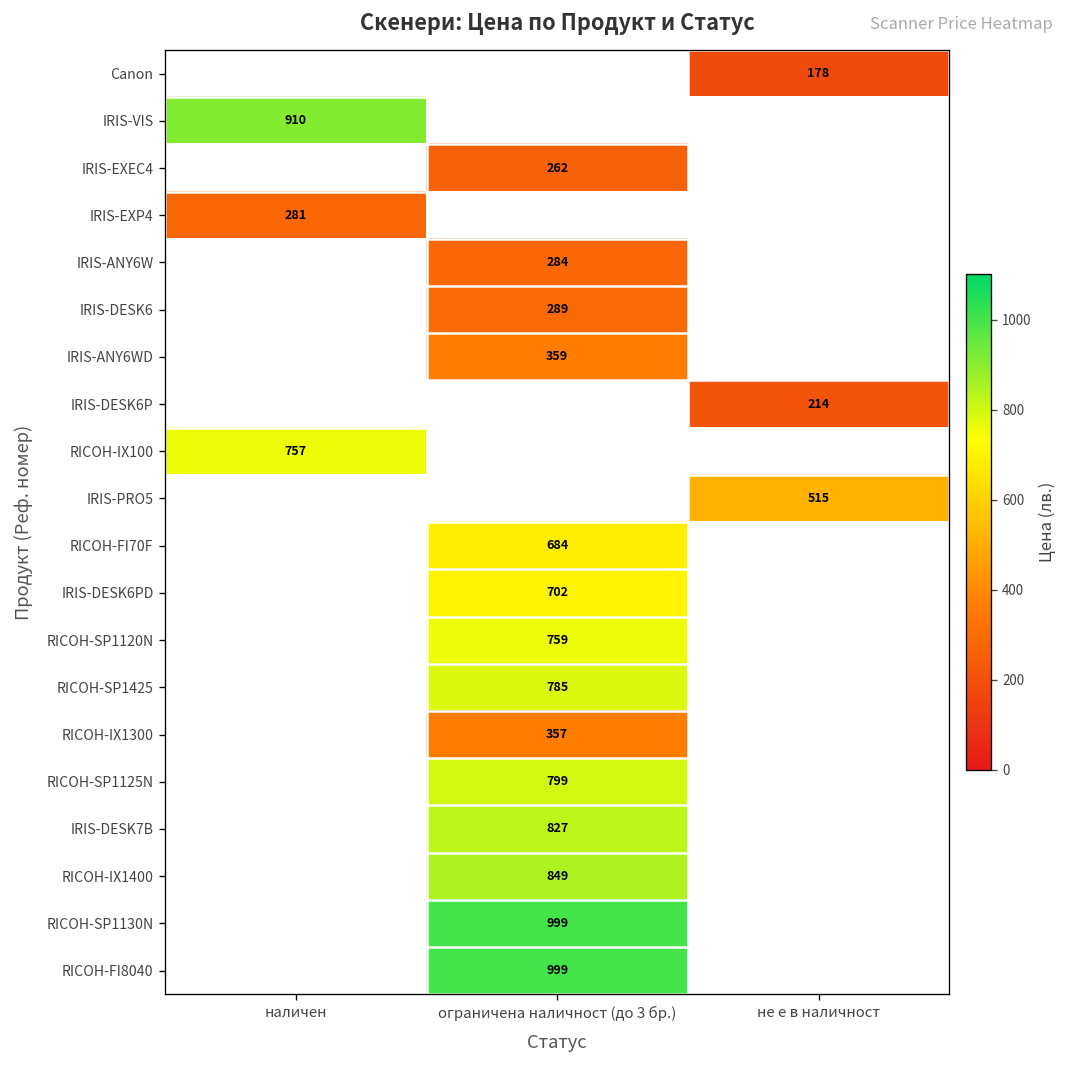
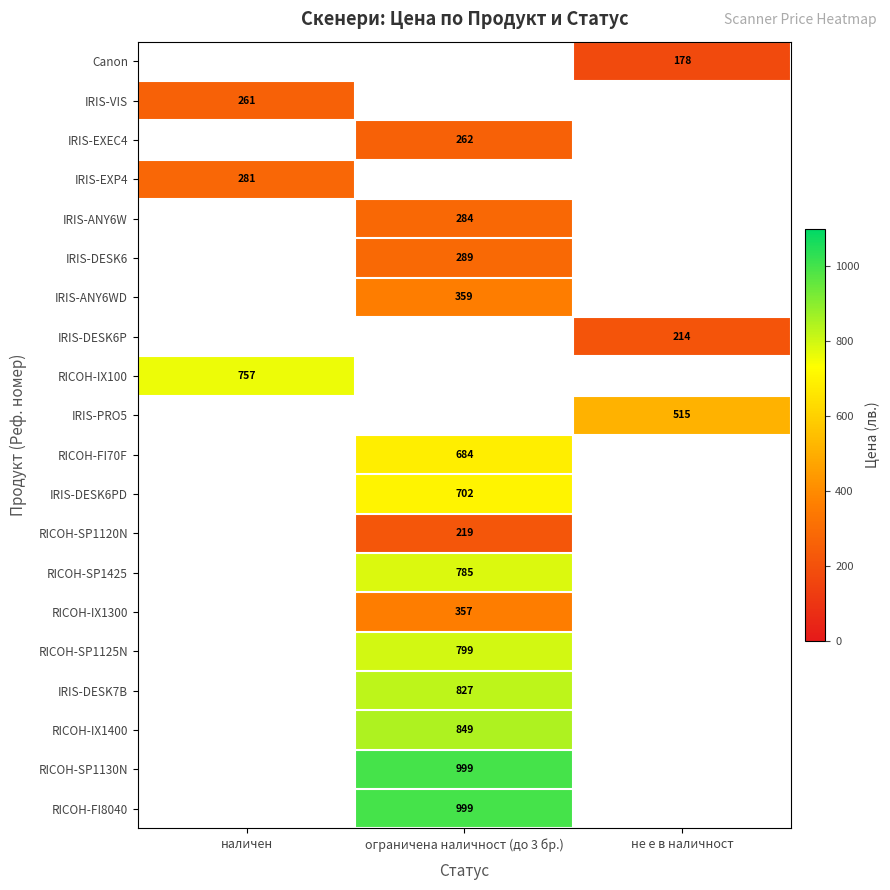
  {
    "Canon": {
      "не е в наличност": 178
    },
    "IRIS-VIS": {
-     "наличен": 910
+     "наличен": 261
    },
    "IRIS-EXEC4": {
      "ограничена наличност (до 3 бр.)": 262
    },
    "IRIS-EXP4": {
      "наличен": 281
    },
    "IRIS-ANY6W": {
      "ограничена наличност (до 3 бр.)": 284
    },
    "IRIS-DESK6": {
      "ограничена наличност (до 3 бр.)": 289
    },
    "IRIS-ANY6WD": {
      "ограничена наличност (до 3 бр.)": 359
    },
    "IRIS-DESK6P": {
      "не е в наличност": 214
    },
    "RICOH-IX100": {
      "наличен": 757
    },
    "IRIS-PRO5": {
      "не е в наличност": 515
    },
    "RICOH-FI70F": {
      "ограничена наличност (до 3 бр.)": 684
    },
    "IRIS-DESK6PD": {
      "ограничена наличност (до 3 бр.)": 702
    },
    "RICOH-SP1120N": {
-     "ограничена наличност (до 3 бр.)": 759
+     "ограничена наличност (до 3 бр.)": 219
    },
    "RICOH-SP1425": {
      "ограничена наличност (до 3 бр.)": 785
    },
    "RICOH-IX1300": {
      "ограничена наличност (до 3 бр.)": 357
    },
    "RICOH-SP1125N": {
      "ограничена наличност (до 3 бр.)": 799
    },
    "IRIS-DESK7B": {
      "ограничена наличност (до 3 бр.)": 827
    },
    "RICOH-IX1400": {
      "ограничена наличност (до 3 бр.)": 849
    },
    "RICOH-SP1130N": {
      "ограничена наличност (до 3 бр.)": 999
    },
    "RICOH-FI8040": {
      "ограничена наличност (до 3 бр.)": 999
    }
  }
